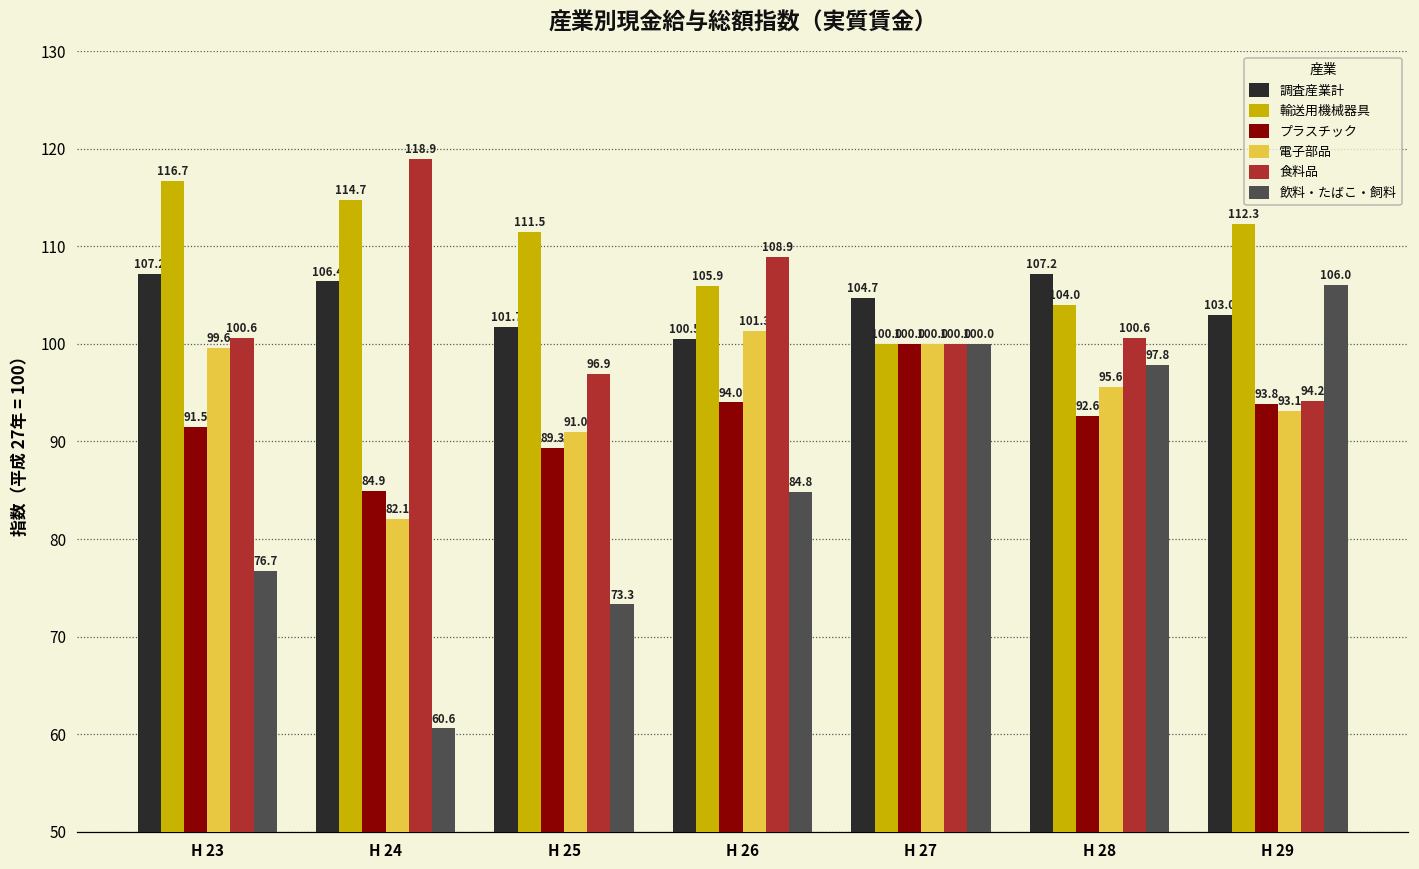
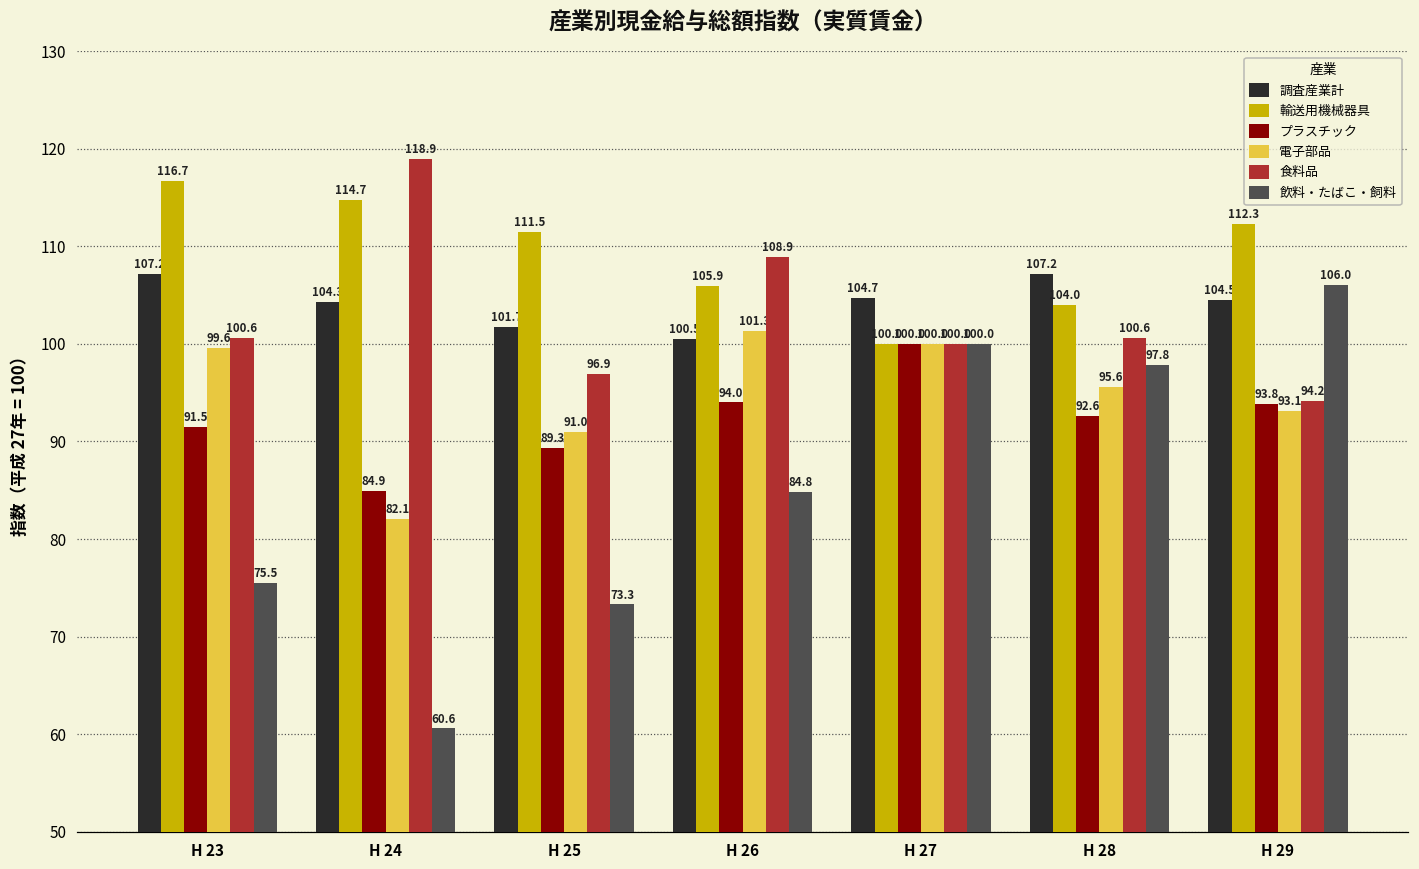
  {
    "調査産業計": {
      "H 23": 107.2,
-     "H 24": 106.4,
+     "H 24": 104.3,
      "H 25": 101.7,
      "H 26": 100.5,
      "H 27": 104.7,
      "H 28": 107.2,
-     "H 29": 103.0
+     "H 29": 104.5
    },
    "輸送用機械器具": {
      "H 23": 116.7,
      "H 24": 114.7,
      "H 25": 111.5,
      "H 26": 105.9,
      "H 28": 104.0,
      "H 29": 112.3
    },
    "プラスチック": {
      "H 23": 91.5,
      "H 24": 84.9,
      "H 25": 89.3,
      "H 26": 94.0,
      "H 28": 92.6,
      "H 29": 93.8
    },
    "電子部品": {
      "H 23": 99.6,
      "H 24": 82.1,
      "H 25": 91.0,
      "H 26": 101.3,
      "H 28": 95.6,
      "H 29": 93.1
    },
    "食料品": {
      "H 23": 100.6,
      "H 24": 118.9,
      "H 25": 96.9,
      "H 26": 108.9,
      "H 28": 100.6,
      "H 29": 94.2
    },
    "飲料・たばこ・飼料": {
-     "H 23": 76.7,
+     "H 23": 75.5,
      "H 24": 60.6,
      "H 25": 73.3,
      "H 26": 84.8,
      "H 28": 97.8,
      "H 29": 106.0
    }
  }
